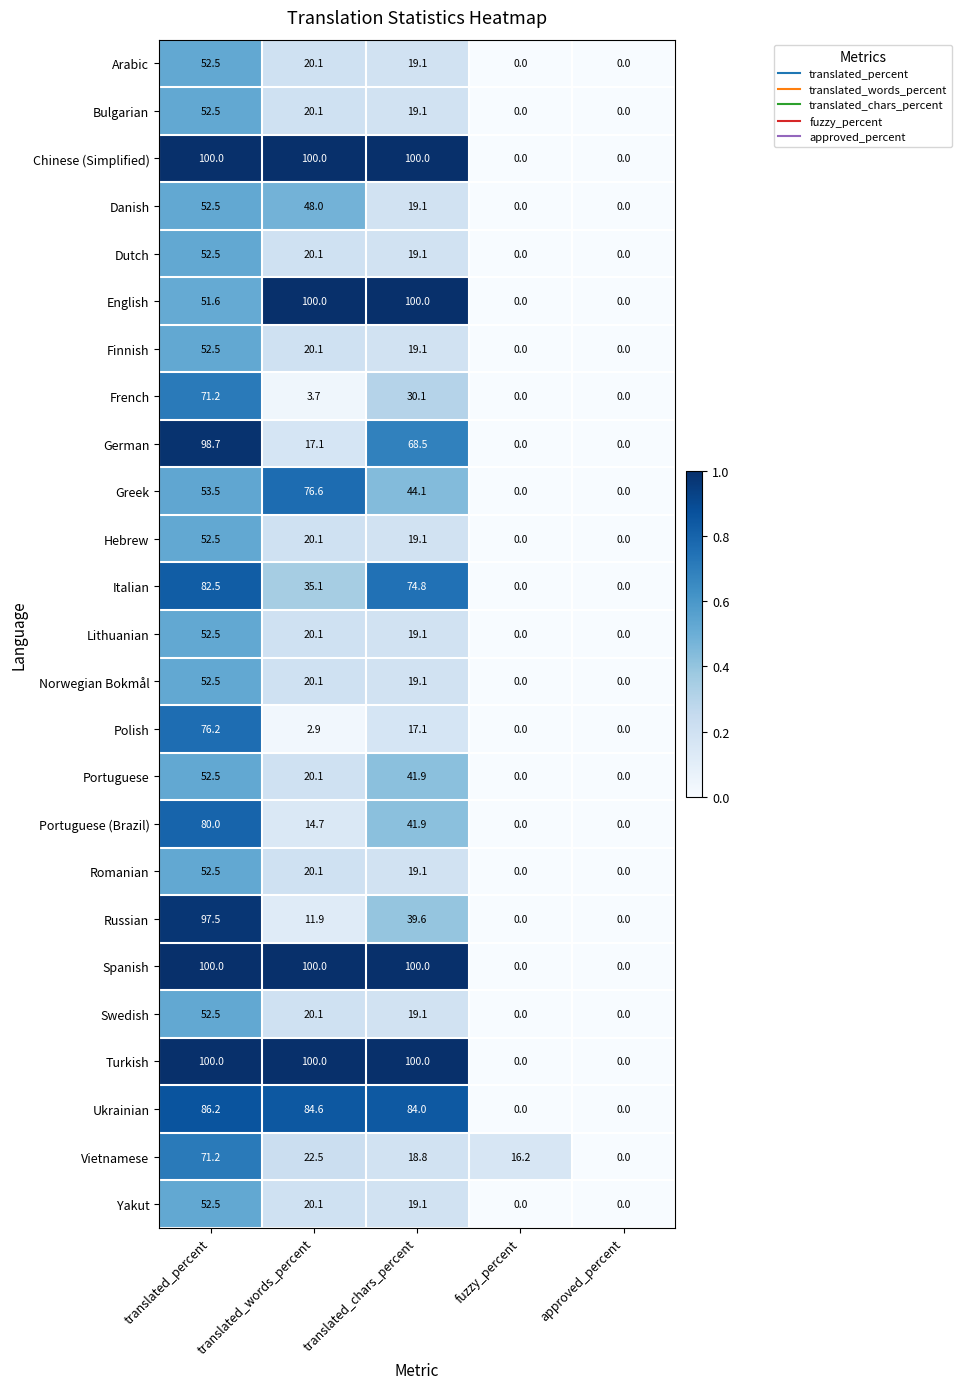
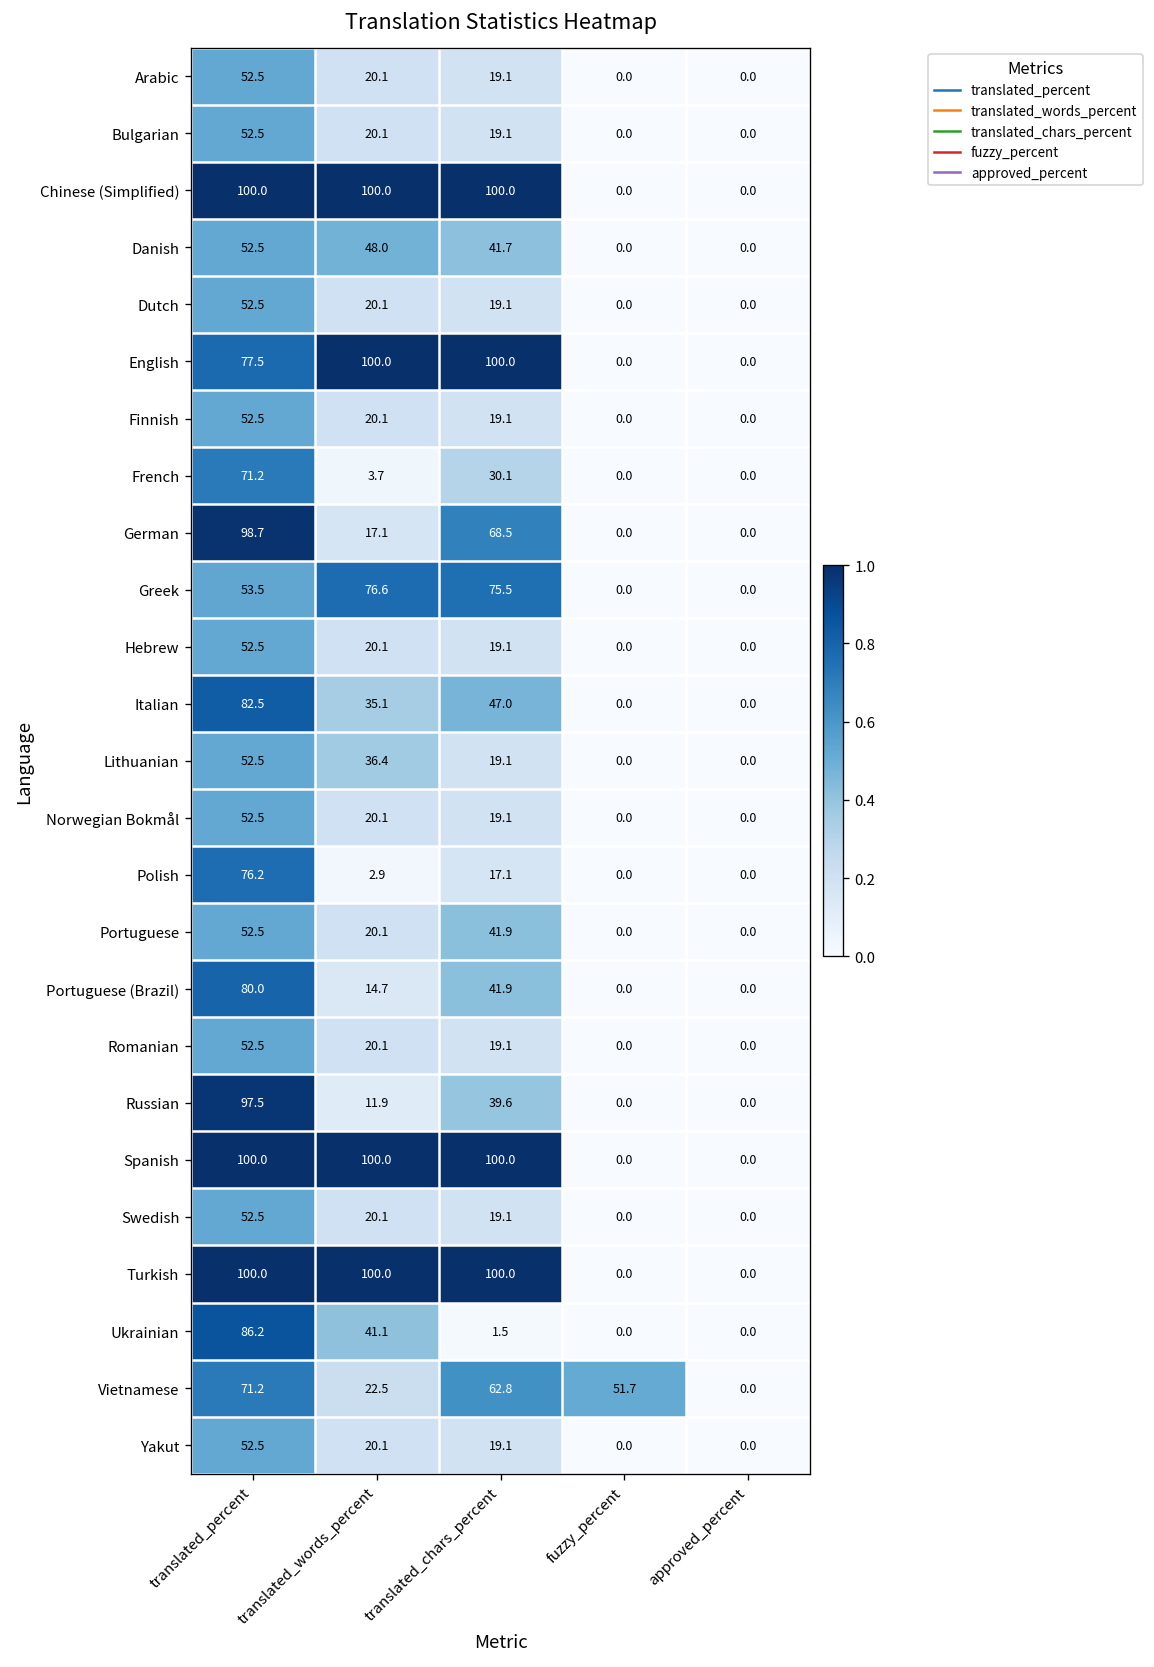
  {
    "Arabic": {
      "translated_percent": 52.5,
      "translated_words_percent": 20.1,
      "translated_chars_percent": 19.1,
      "fuzzy_percent": 0.0,
      "approved_percent": 0.0
    },
    "Bulgarian": {
      "translated_percent": 52.5,
      "translated_words_percent": 20.1,
      "translated_chars_percent": 19.1,
      "fuzzy_percent": 0.0,
      "approved_percent": 0.0
    },
    "Chinese (Simplified)": {
      "translated_percent": 100.0,
      "translated_words_percent": 100.0,
      "translated_chars_percent": 100.0,
      "fuzzy_percent": 0.0,
      "approved_percent": 0.0
    },
    "Danish": {
      "translated_percent": 52.5,
      "translated_words_percent": 48.0,
-     "translated_chars_percent": 19.1,
+     "translated_chars_percent": 41.7,
      "fuzzy_percent": 0.0,
      "approved_percent": 0.0
    },
    "Dutch": {
      "translated_percent": 52.5,
      "translated_words_percent": 20.1,
      "translated_chars_percent": 19.1,
      "fuzzy_percent": 0.0,
      "approved_percent": 0.0
    },
    "English": {
-     "translated_percent": 51.6,
+     "translated_percent": 77.5,
      "translated_words_percent": 100.0,
      "translated_chars_percent": 100.0,
      "fuzzy_percent": 0.0,
      "approved_percent": 0.0
    },
    "Finnish": {
      "translated_percent": 52.5,
      "translated_words_percent": 20.1,
      "translated_chars_percent": 19.1,
      "fuzzy_percent": 0.0,
      "approved_percent": 0.0
    },
    "French": {
      "translated_percent": 71.2,
      "translated_words_percent": 3.7,
      "translated_chars_percent": 30.1,
      "fuzzy_percent": 0.0,
      "approved_percent": 0.0
    },
    "German": {
      "translated_percent": 98.7,
      "translated_words_percent": 17.1,
      "translated_chars_percent": 68.5,
      "fuzzy_percent": 0.0,
      "approved_percent": 0.0
    },
    "Greek": {
      "translated_percent": 53.5,
      "translated_words_percent": 76.6,
-     "translated_chars_percent": 44.1,
+     "translated_chars_percent": 75.5,
      "fuzzy_percent": 0.0,
      "approved_percent": 0.0
    },
    "Hebrew": {
      "translated_percent": 52.5,
      "translated_words_percent": 20.1,
      "translated_chars_percent": 19.1,
      "fuzzy_percent": 0.0,
      "approved_percent": 0.0
    },
    "Italian": {
      "translated_percent": 82.5,
      "translated_words_percent": 35.1,
-     "translated_chars_percent": 74.8,
+     "translated_chars_percent": 47.0,
      "fuzzy_percent": 0.0,
      "approved_percent": 0.0
    },
    "Lithuanian": {
      "translated_percent": 52.5,
-     "translated_words_percent": 20.1,
+     "translated_words_percent": 36.4,
      "translated_chars_percent": 19.1,
      "fuzzy_percent": 0.0,
      "approved_percent": 0.0
    },
    "Norwegian Bokmål": {
      "translated_percent": 52.5,
      "translated_words_percent": 20.1,
      "translated_chars_percent": 19.1,
      "fuzzy_percent": 0.0,
      "approved_percent": 0.0
    },
    "Polish": {
      "translated_percent": 76.2,
      "translated_words_percent": 2.9,
      "translated_chars_percent": 17.1,
      "fuzzy_percent": 0.0,
      "approved_percent": 0.0
    },
    "Portuguese": {
      "translated_percent": 52.5,
      "translated_words_percent": 20.1,
      "translated_chars_percent": 41.9,
      "fuzzy_percent": 0.0,
      "approved_percent": 0.0
    },
    "Portuguese (Brazil)": {
      "translated_percent": 80.0,
      "translated_words_percent": 14.7,
      "translated_chars_percent": 41.9,
      "fuzzy_percent": 0.0,
      "approved_percent": 0.0
    },
    "Romanian": {
      "translated_percent": 52.5,
      "translated_words_percent": 20.1,
      "translated_chars_percent": 19.1,
      "fuzzy_percent": 0.0,
      "approved_percent": 0.0
    },
    "Russian": {
      "translated_percent": 97.5,
      "translated_words_percent": 11.9,
      "translated_chars_percent": 39.6,
      "fuzzy_percent": 0.0,
      "approved_percent": 0.0
    },
    "Spanish": {
      "translated_percent": 100.0,
      "translated_words_percent": 100.0,
      "translated_chars_percent": 100.0,
      "fuzzy_percent": 0.0,
      "approved_percent": 0.0
    },
    "Swedish": {
      "translated_percent": 52.5,
      "translated_words_percent": 20.1,
      "translated_chars_percent": 19.1,
      "fuzzy_percent": 0.0,
      "approved_percent": 0.0
    },
    "Turkish": {
      "translated_percent": 100.0,
      "translated_words_percent": 100.0,
      "translated_chars_percent": 100.0,
      "fuzzy_percent": 0.0,
      "approved_percent": 0.0
    },
    "Ukrainian": {
      "translated_percent": 86.2,
-     "translated_words_percent": 84.6,
-     "translated_chars_percent": 84.0,
+     "translated_words_percent": 41.1,
+     "translated_chars_percent": 1.5,
      "fuzzy_percent": 0.0,
      "approved_percent": 0.0
    },
    "Vietnamese": {
      "translated_percent": 71.2,
      "translated_words_percent": 22.5,
-     "translated_chars_percent": 18.8,
-     "fuzzy_percent": 16.2,
+     "translated_chars_percent": 62.8,
+     "fuzzy_percent": 51.7,
      "approved_percent": 0.0
    },
    "Yakut": {
      "translated_percent": 52.5,
      "translated_words_percent": 20.1,
      "translated_chars_percent": 19.1,
      "fuzzy_percent": 0.0,
      "approved_percent": 0.0
    }
  }
